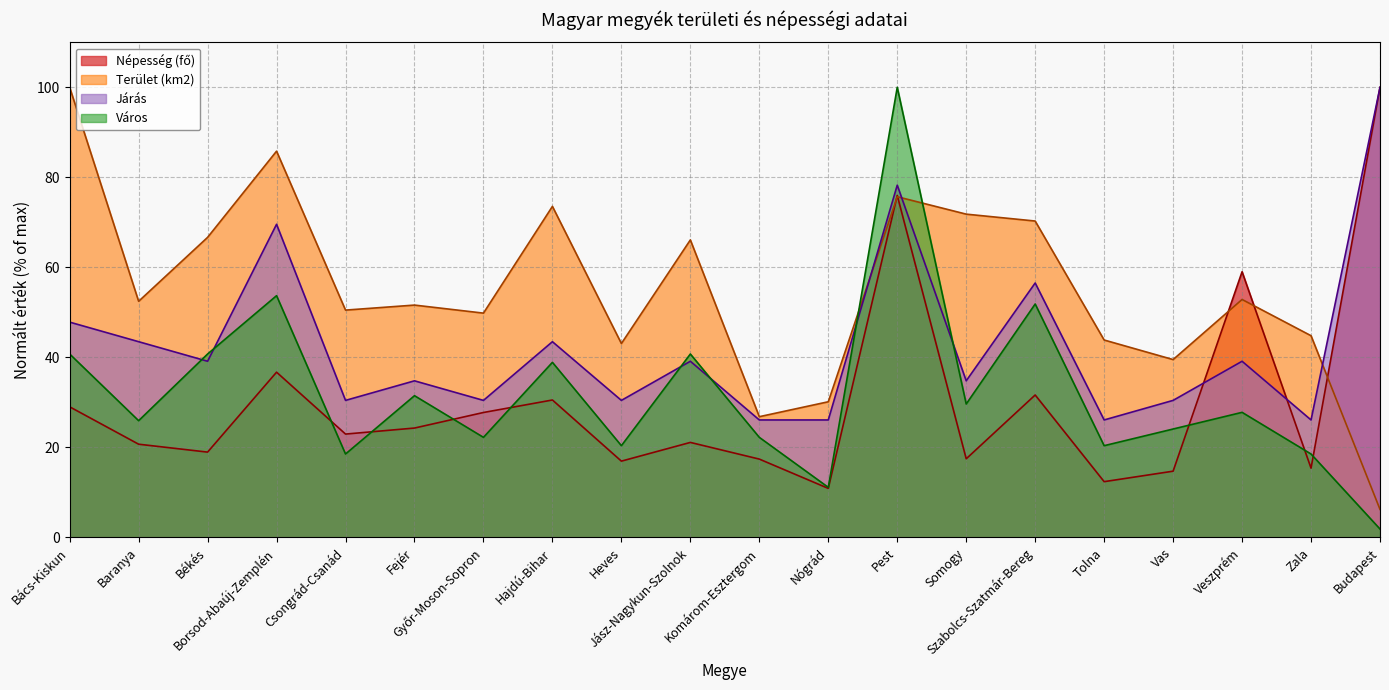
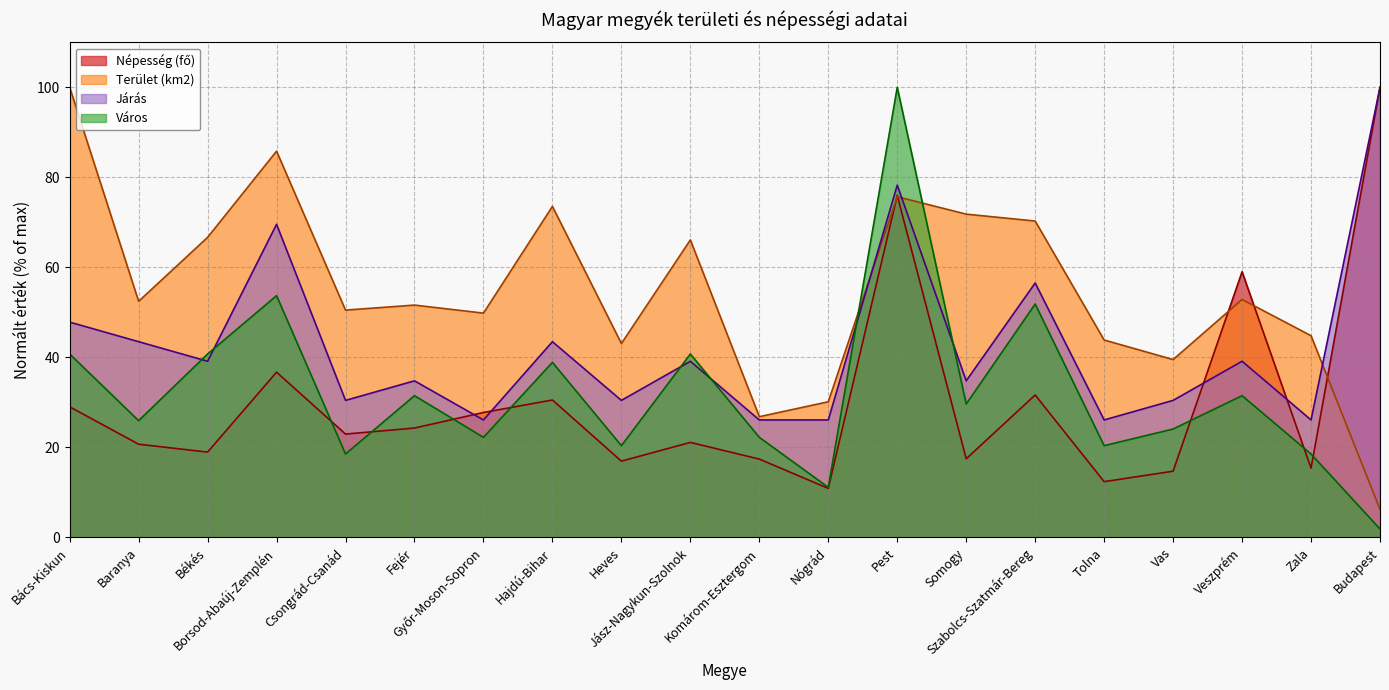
  {
    "Népesség (fő)": {
      "Bács-Kiskun": 29,
      "Baranya": 21,
      "Békés": 19,
      "Borsod-Abaúj-Zemplén": 37,
      "Csongrád-Csanád": 23,
      "Fejér": 24,
      "Győr-Moson-Sopron": 28,
      "Hajdú-Bihar": 31,
      "Heves": 17,
      "Jász-Nagykun-Szolnok": 21,
      "Komárom-Esztergom": 17,
      "Somogy": 17,
      "Szabolcs-Szatmár-Bereg": 32,
      "Tolna": 12,
      "Vas": 15,
      "Veszprém": 59,
      "Zala": 15
    },
    "Terület (km2)": {
      "Bács-Kiskun": 100,
      "Baranya": 52,
      "Békés": 67,
      "Borsod-Abaúj-Zemplén": 86,
      "Csongrád-Csanád": 50,
      "Fejér": 52,
      "Győr-Moson-Sopron": 50,
      "Hajdú-Bihar": 74,
      "Heves": 43,
      "Jász-Nagykun-Szolnok": 66,
      "Komárom-Esztergom": 27,
      "Nógrád": 30,
      "Somogy": 72,
      "Szabolcs-Szatmár-Bereg": 70,
      "Tolna": 44,
      "Vas": 40,
      "Veszprém": 53,
      "Zala": 45,
      "Budapest": 6
    },
    "Járás": {
      "Bács-Kiskun": 48,
      "Baranya": 43,
      "Békés": 39,
      "Borsod-Abaúj-Zemplén": 70,
      "Csongrád-Csanád": 30,
      "Fejér": 35,
-     "Győr-Moson-Sopron": 30,
+     "Győr-Moson-Sopron": 26,
      "Hajdú-Bihar": 43,
      "Heves": 30,
      "Jász-Nagykun-Szolnok": 39,
      "Komárom-Esztergom": 26,
      "Nógrád": 26,
      "Pest": 78,
      "Somogy": 35,
      "Szabolcs-Szatmár-Bereg": 57,
      "Tolna": 26,
      "Vas": 30,
      "Veszprém": 39,
      "Zala": 26
    },
    "Város": {
      "Bács-Kiskun": 41,
      "Baranya": 26,
      "Békés": 41,
      "Borsod-Abaúj-Zemplén": 54,
      "Csongrád-Csanád": 19,
      "Fejér": 31,
      "Győr-Moson-Sopron": 22,
      "Hajdú-Bihar": 39,
      "Heves": 20,
      "Jász-Nagykun-Szolnok": 41,
      "Komárom-Esztergom": 22,
      "Pest": 100,
      "Somogy": 30,
      "Szabolcs-Szatmár-Bereg": 52,
      "Tolna": 20,
      "Vas": 24,
-     "Veszprém": 28,
+     "Veszprém": 31,
      "Zala": 19,
      "Budapest": 2
    }
  }
